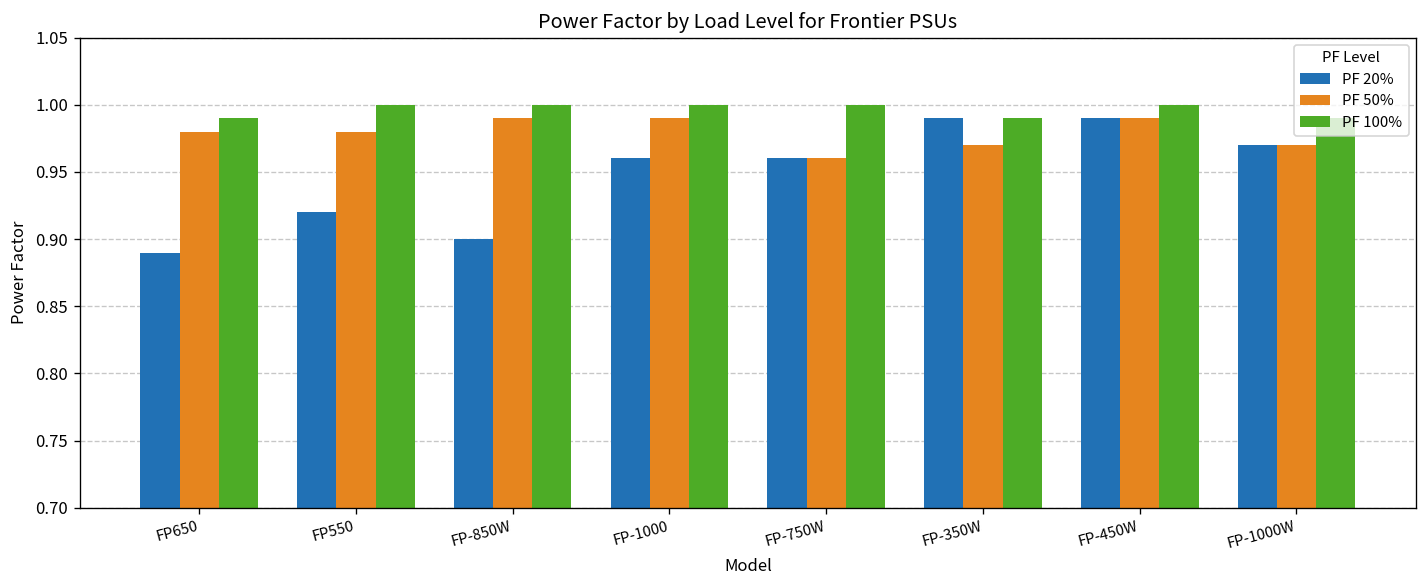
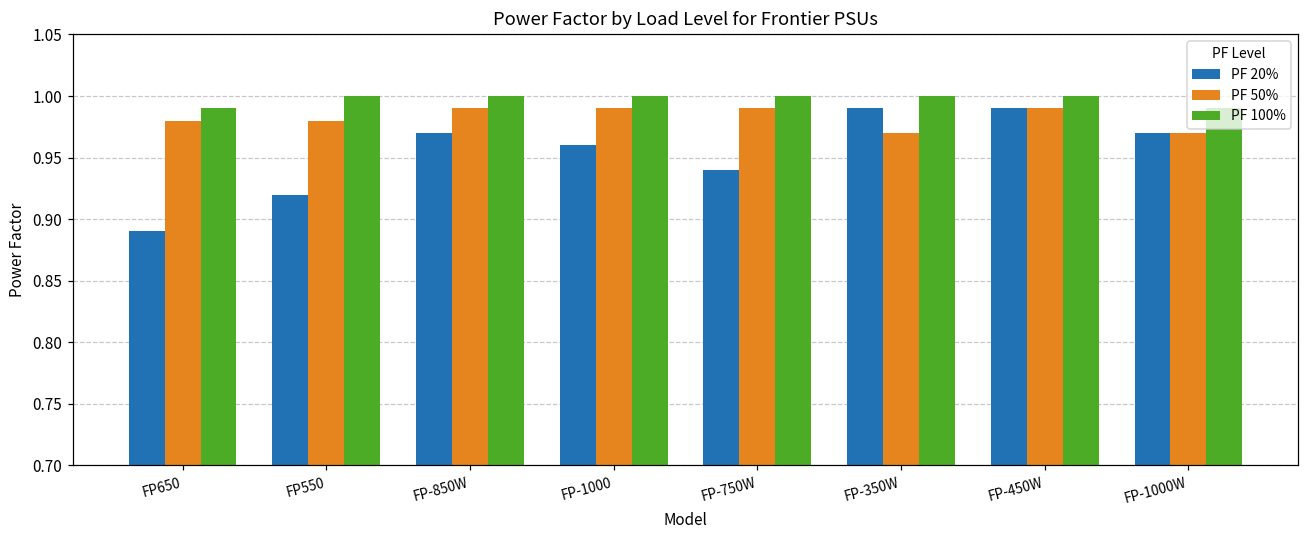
  {
    "PF 20%": {
      "FP650": 0.89,
      "FP550": 0.92,
-     "FP-850W": 0.90,
+     "FP-850W": 0.97,
      "FP-1000": 0.96,
-     "FP-750W": 0.96,
+     "FP-750W": 0.94,
      "FP-350W": 0.99,
      "FP-450W": 0.99,
      "FP-1000W": 0.97
    },
    "PF 50%": {
      "FP650": 0.98,
      "FP550": 0.98,
      "FP-850W": 0.99,
      "FP-1000": 0.99,
-     "FP-750W": 0.96,
+     "FP-750W": 0.99,
      "FP-350W": 0.97,
      "FP-450W": 0.99,
      "FP-1000W": 0.97
    },
    "PF 100%": {
      "FP650": 0.99,
      "FP550": 1.00,
      "FP-850W": 1.00,
      "FP-1000": 1.00,
      "FP-750W": 1.00,
-     "FP-350W": 0.99,
+     "FP-350W": 1.00,
      "FP-450W": 1.00
    }
  }
